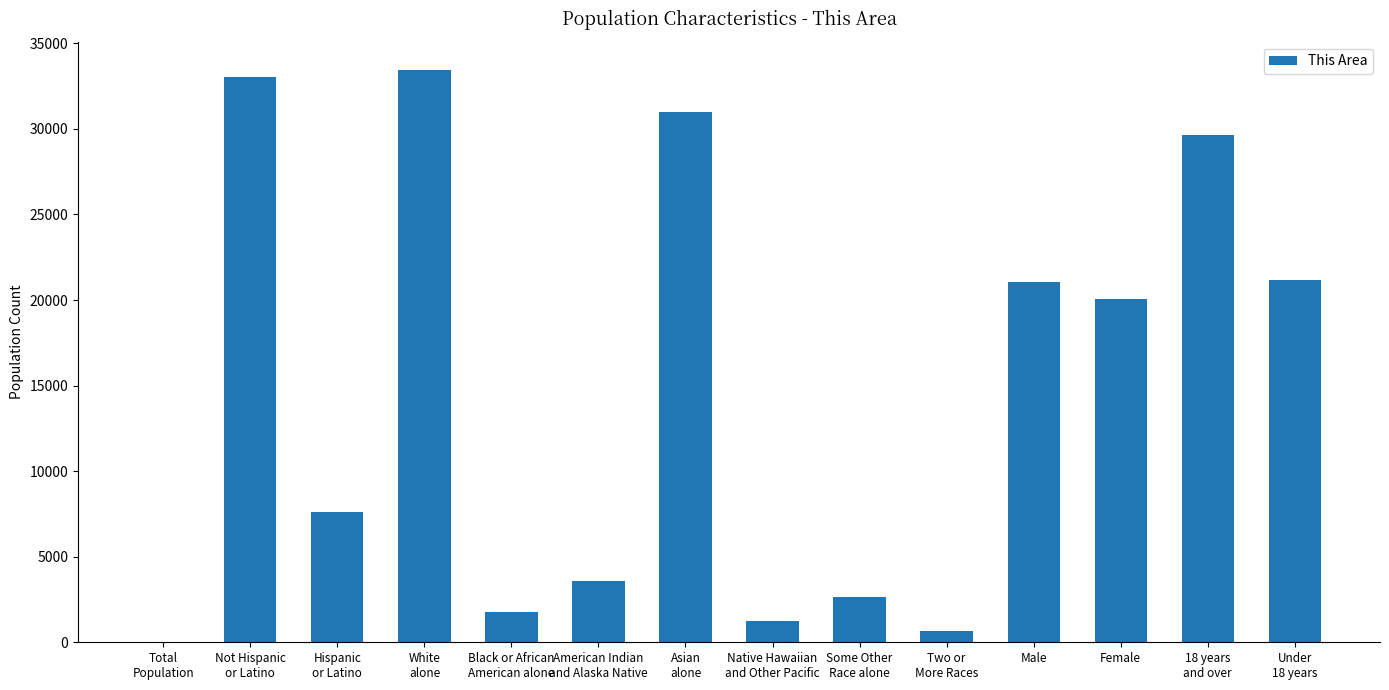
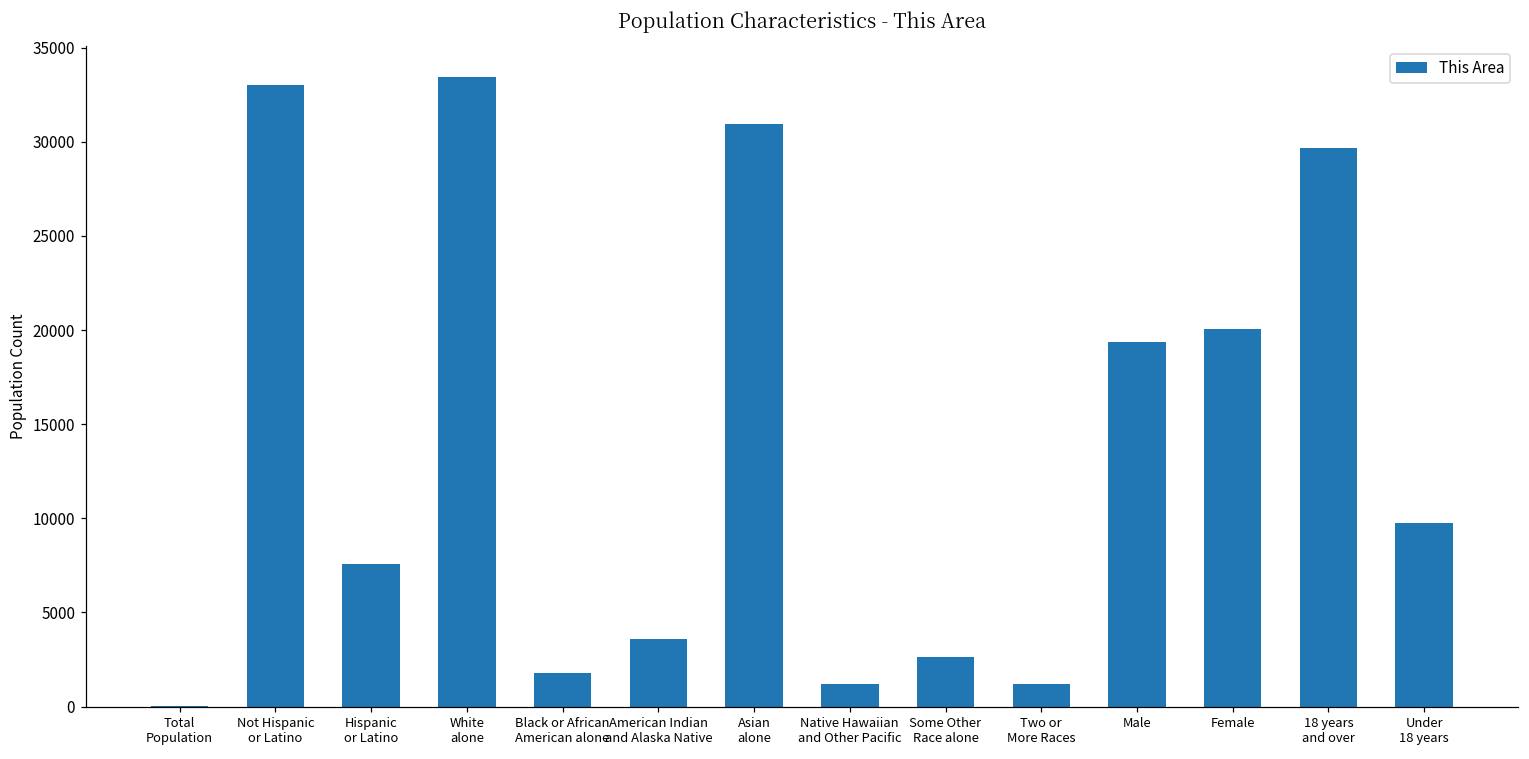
  {
    "Not Hispanic or Latino": 33000,
    "Hispanic or Latino": 7600,
    "White alone": 33400,
    "Black or African American alone": 1800,
    "American Indian and Alaska Native": 3600,
    "Asian alone": 31000,
    "Native Hawaiian and Other Pacific": 1200,
    "Some Other Race alone": 2700,
-   "Two or More Races": 700,
-   "Male": 21100,
+   "Two or More Races": 1200,
+   "Male": 19300,
    "Female": 20100,
    "18 years and over": 29700,
-   "Under 18 years": 21200
+   "Under 18 years": 9800
  }
